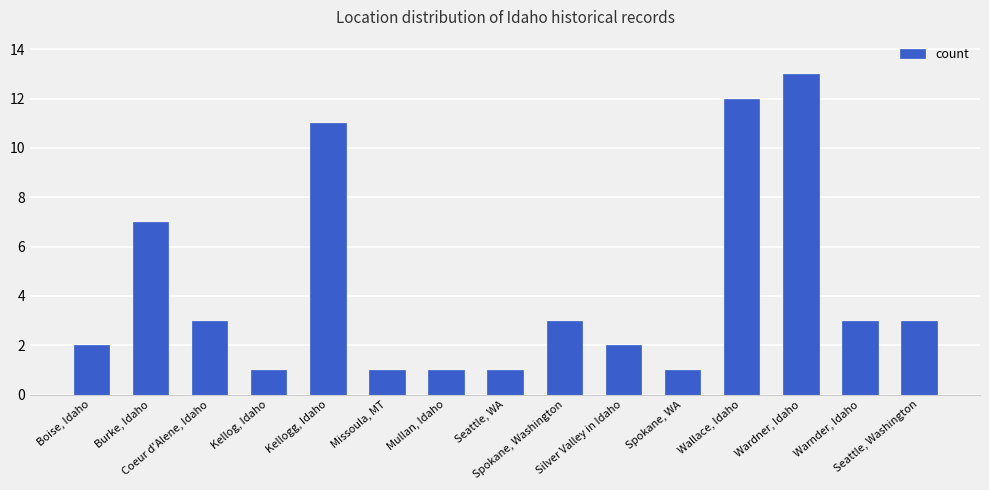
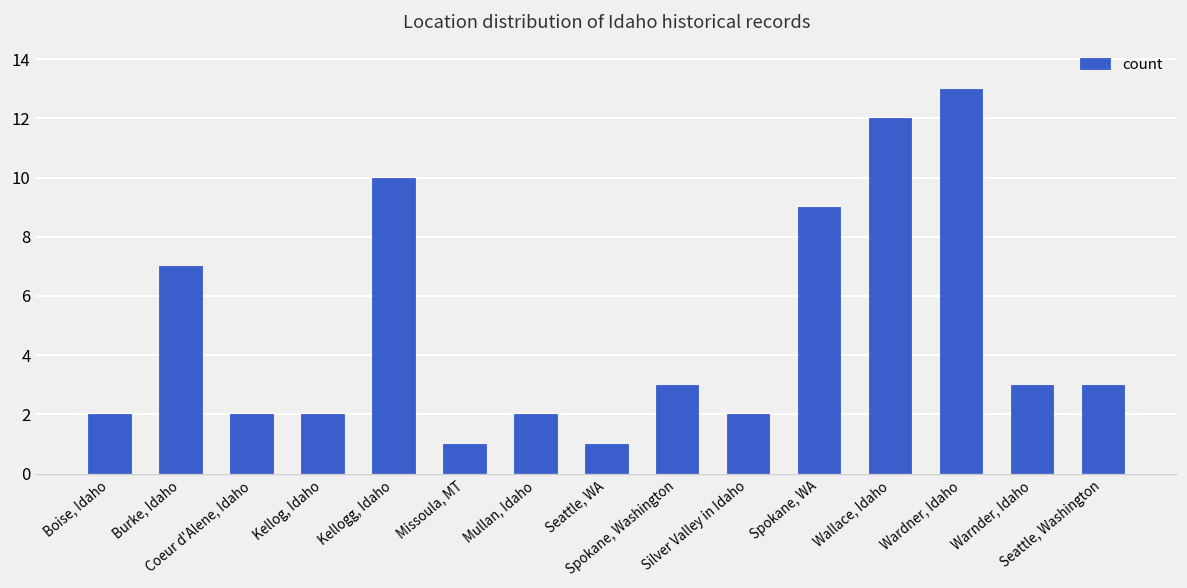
  {
    "Boise, Idaho": 2,
    "Burke, Idaho": 7,
-   "Coeur d'Alene, Idaho": 3,
-   "Kellog, Idaho": 1,
-   "Kellogg, Idaho": 11,
+   "Coeur d'Alene, Idaho": 2,
+   "Kellog, Idaho": 2,
+   "Kellogg, Idaho": 10,
    "Missoula, MT": 1,
-   "Mullan, Idaho": 1,
+   "Mullan, Idaho": 2,
    "Seattle, WA": 1,
    "Spokane, Washington": 3,
    "Silver Valley in Idaho": 2,
-   "Spokane, WA": 1,
+   "Spokane, WA": 9,
    "Wallace, Idaho": 12,
    "Wardner, Idaho": 13,
    "Warnder, Idaho": 3,
    "Seattle, Washington": 3
  }
